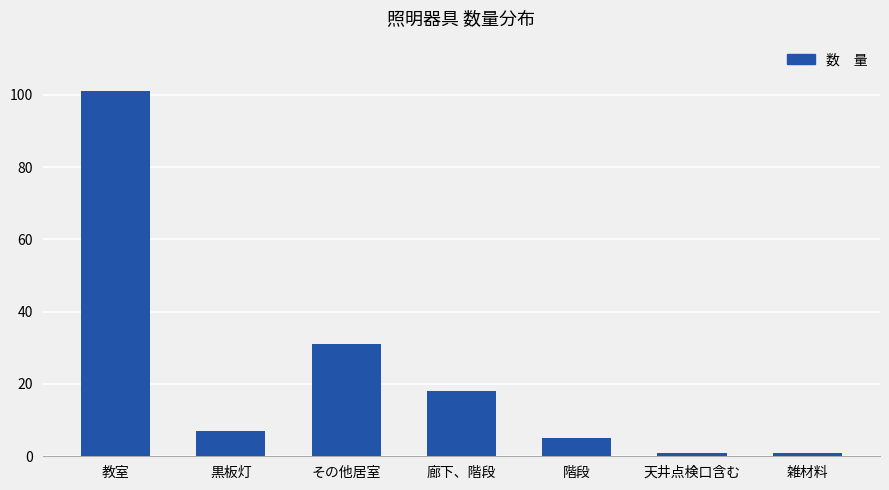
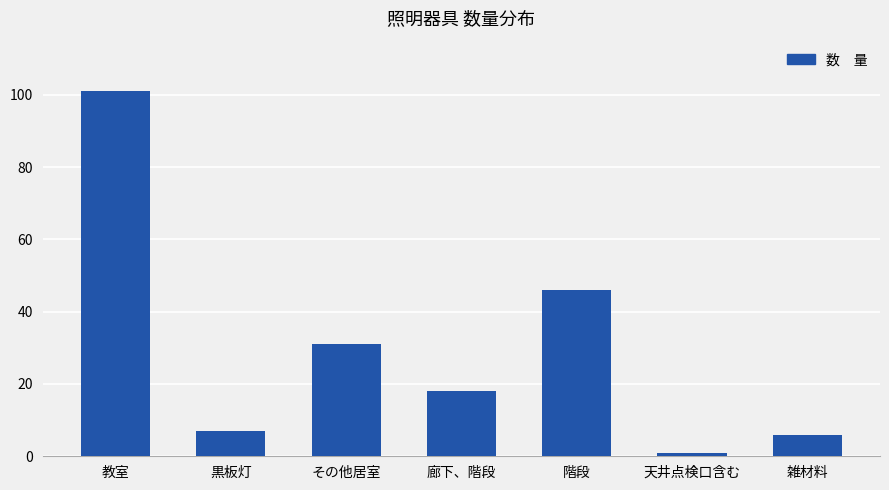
  {
    "教室": 101,
    "黒板灯": 7,
    "その他居室": 31,
    "廊下、階段": 18,
-   "階段": 5,
+   "階段": 46,
    "天井点検口含む": 1,
-   "雑材料": 1
+   "雑材料": 6
  }
